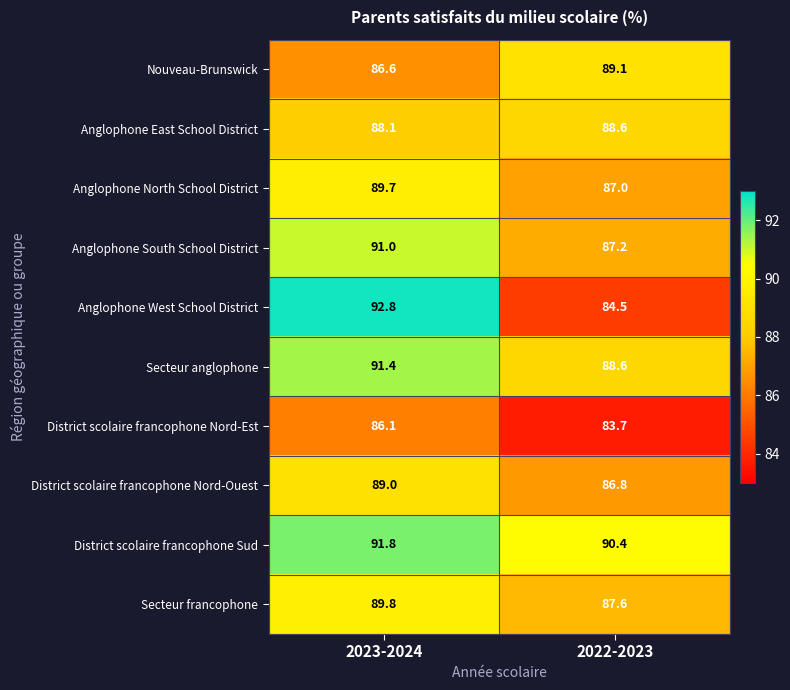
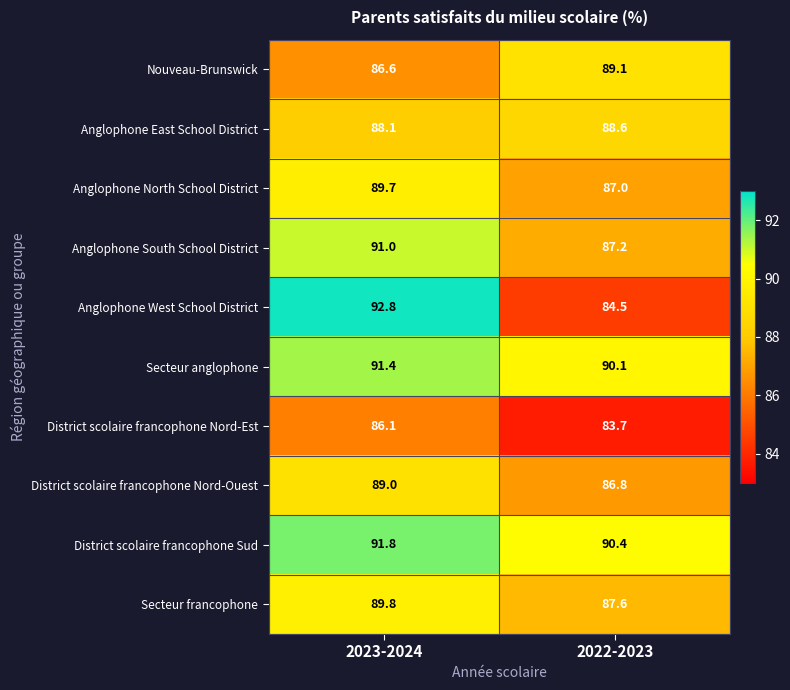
  {
    "Nouveau-Brunswick": {
      "2023-2024": 86.6,
      "2022-2023": 89.1
    },
    "Anglophone East School District": {
      "2023-2024": 88.1,
      "2022-2023": 88.6
    },
    "Anglophone North School District": {
      "2023-2024": 89.7,
      "2022-2023": 87.0
    },
    "Anglophone South School District": {
      "2023-2024": 91.0,
      "2022-2023": 87.2
    },
    "Anglophone West School District": {
      "2023-2024": 92.8,
      "2022-2023": 84.5
    },
    "Secteur anglophone": {
      "2023-2024": 91.4,
-     "2022-2023": 88.6
+     "2022-2023": 90.1
    },
    "District scolaire francophone Nord-Est": {
      "2023-2024": 86.1,
      "2022-2023": 83.7
    },
    "District scolaire francophone Nord-Ouest": {
      "2023-2024": 89.0,
      "2022-2023": 86.8
    },
    "District scolaire francophone Sud": {
      "2023-2024": 91.8,
      "2022-2023": 90.4
    },
    "Secteur francophone": {
      "2023-2024": 89.8,
      "2022-2023": 87.6
    }
  }
